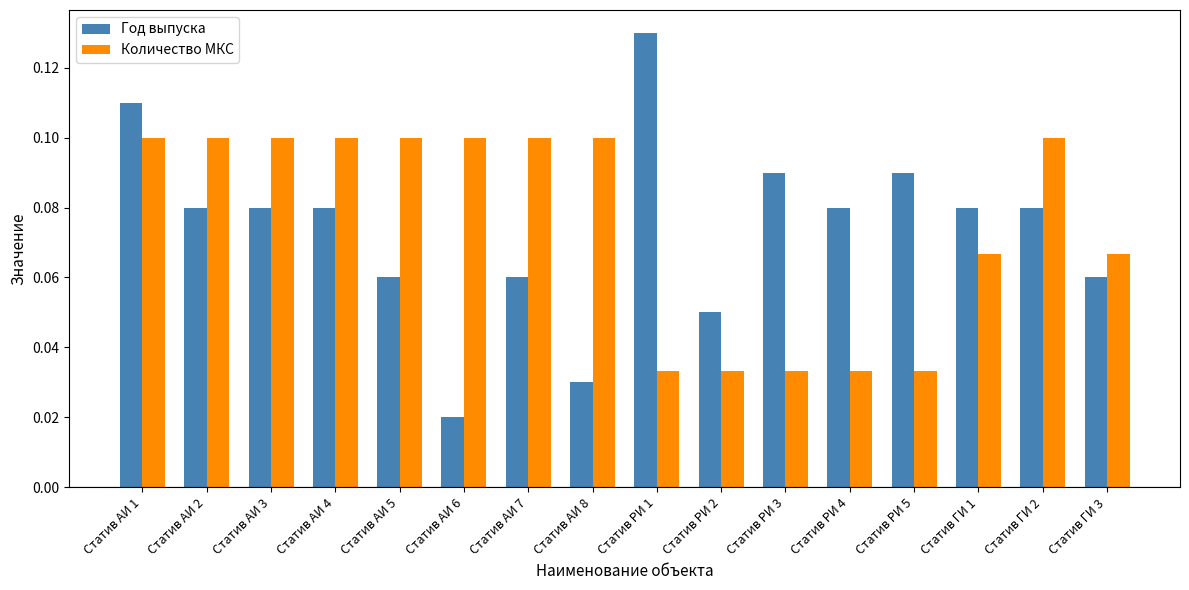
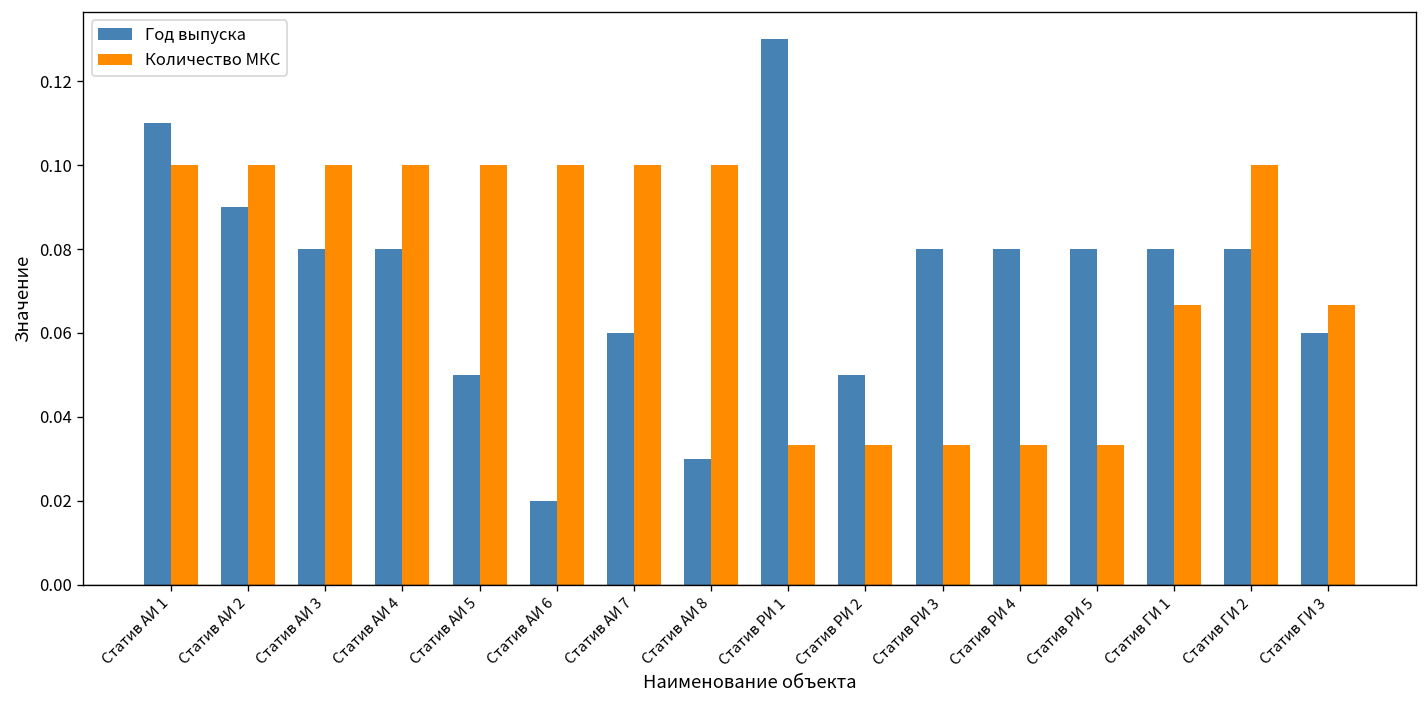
  {
    "Год выпуска": {
      "Статив АИ 1": 0.110,
-     "Статив АИ 2": 0.080,
+     "Статив АИ 2": 0.090,
      "Статив АИ 3": 0.080,
      "Статив АИ 4": 0.080,
-     "Статив АИ 5": 0.060,
+     "Статив АИ 5": 0.050,
      "Статив АИ 6": 0.020,
      "Статив АИ 7": 0.060,
      "Статив АИ 8": 0.030,
      "Статив РИ 1": 0.130,
      "Статив РИ 2": 0.050,
-     "Статив РИ 3": 0.090,
+     "Статив РИ 3": 0.080,
      "Статив РИ 4": 0.080,
-     "Статив РИ 5": 0.090,
+     "Статив РИ 5": 0.080,
      "Статив ГИ 1": 0.080,
      "Статив ГИ 2": 0.080,
      "Статив ГИ 3": 0.060
    },
    "Количество МКС": {
      "Статив АИ 1": 0.100,
      "Статив АИ 2": 0.100,
      "Статив АИ 3": 0.100,
      "Статив АИ 4": 0.100,
      "Статив АИ 5": 0.100,
      "Статив АИ 6": 0.100,
      "Статив АИ 7": 0.100,
      "Статив АИ 8": 0.100,
      "Статив РИ 1": 0.033,
      "Статив РИ 2": 0.033,
      "Статив РИ 3": 0.033,
      "Статив РИ 4": 0.033,
      "Статив РИ 5": 0.033,
      "Статив ГИ 1": 0.067,
      "Статив ГИ 2": 0.100,
      "Статив ГИ 3": 0.067
    }
  }
